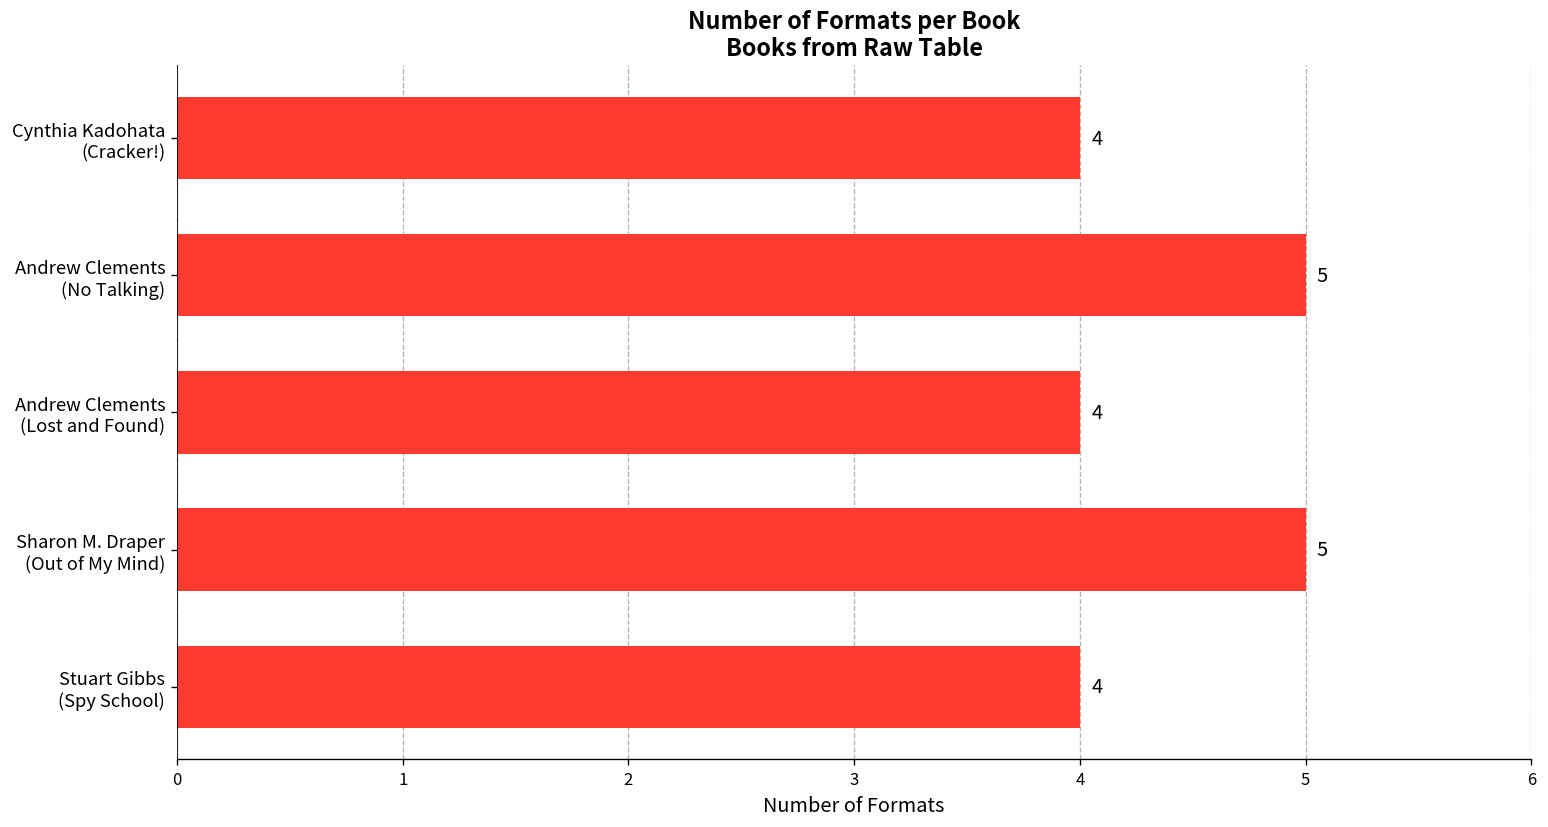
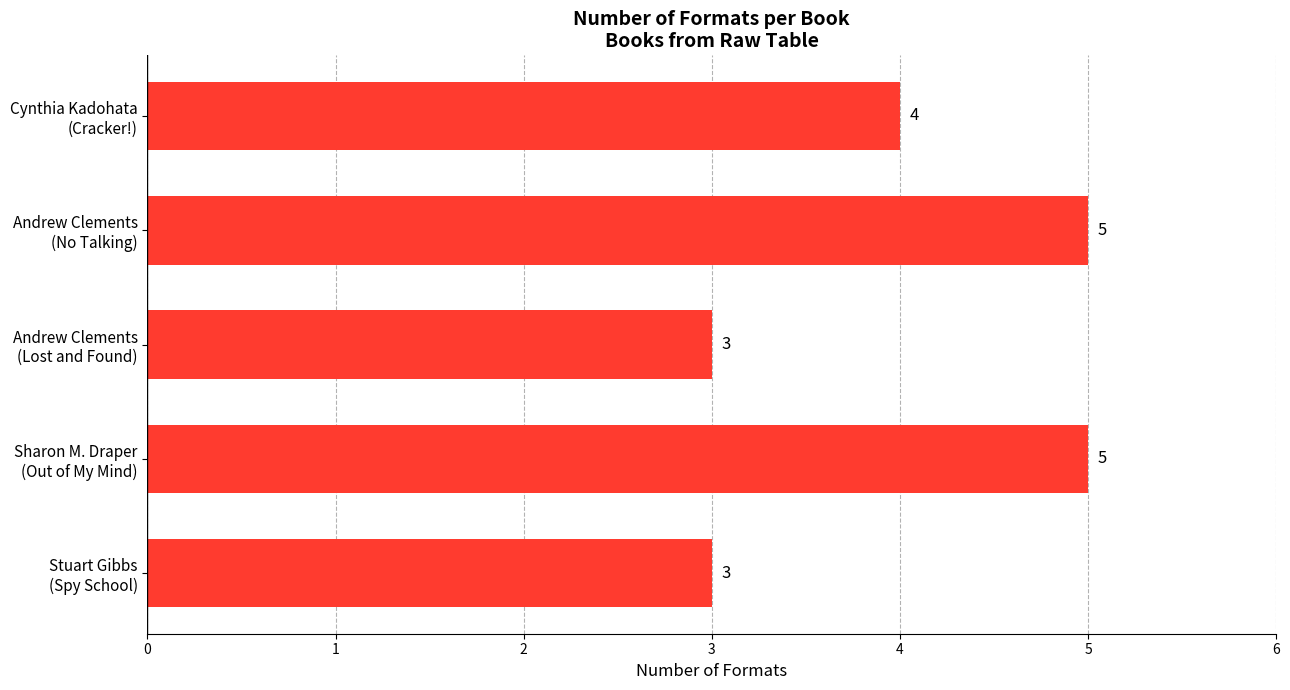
  {
    "Cynthia Kadohata (Cracker!)": 4,
    "Andrew Clements (No Talking)": 5,
-   "Andrew Clements (Lost and Found)": 4,
+   "Andrew Clements (Lost and Found)": 3,
    "Sharon M. Draper (Out of My Mind)": 5,
-   "Stuart Gibbs (Spy School)": 4
+   "Stuart Gibbs (Spy School)": 3
  }
